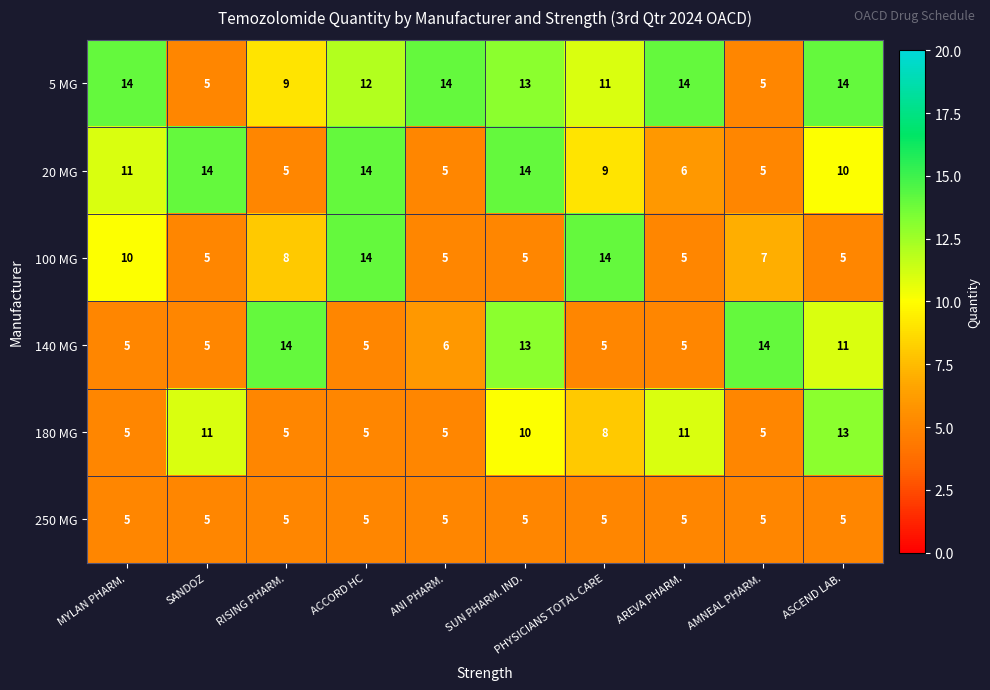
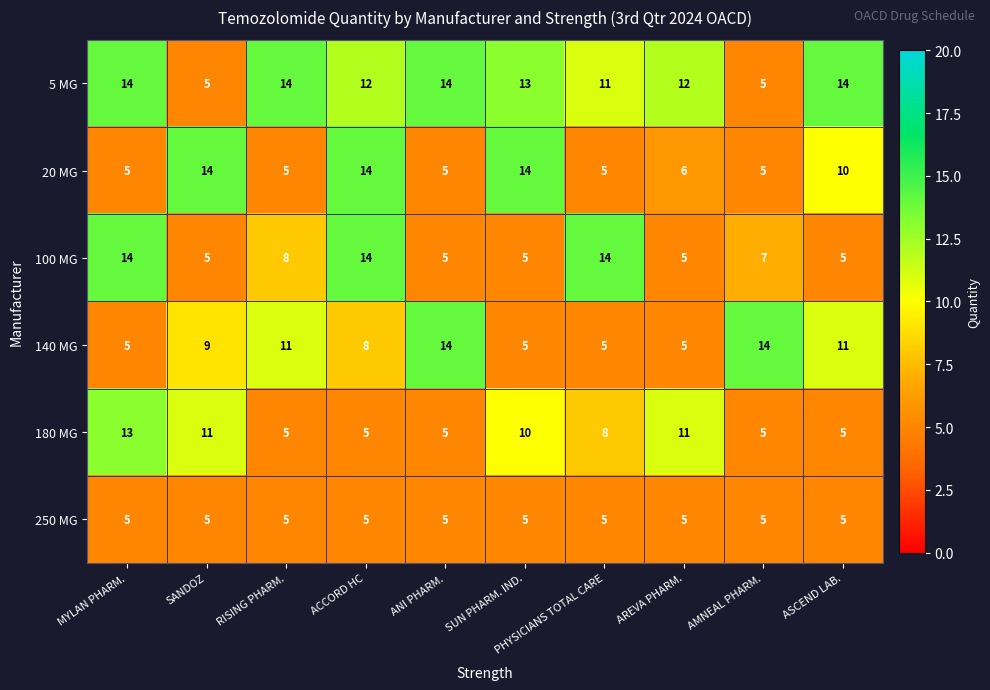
  {
    "5 MG": {
      "MYLAN PHARM.": 14,
      "SANDOZ": 5,
-     "RISING PHARM.": 9,
+     "RISING PHARM.": 14,
      "ACCORD HC": 12,
      "ANI PHARM.": 14,
      "SUN PHARM. IND.": 13,
      "PHYSICIANS TOTAL CARE": 11,
-     "AREVA PHARM.": 14,
+     "AREVA PHARM.": 12,
      "AMNEAL PHARM.": 5,
      "ASCEND LAB.": 14
    },
    "20 MG": {
-     "MYLAN PHARM.": 11,
+     "MYLAN PHARM.": 5,
      "SANDOZ": 14,
      "RISING PHARM.": 5,
      "ACCORD HC": 14,
      "ANI PHARM.": 5,
      "SUN PHARM. IND.": 14,
-     "PHYSICIANS TOTAL CARE": 9,
+     "PHYSICIANS TOTAL CARE": 5,
      "AREVA PHARM.": 6,
      "AMNEAL PHARM.": 5,
      "ASCEND LAB.": 10
    },
    "100 MG": {
-     "MYLAN PHARM.": 10,
+     "MYLAN PHARM.": 14,
      "SANDOZ": 5,
      "RISING PHARM.": 8,
      "ACCORD HC": 14,
      "ANI PHARM.": 5,
      "SUN PHARM. IND.": 5,
      "PHYSICIANS TOTAL CARE": 14,
      "AREVA PHARM.": 5,
      "AMNEAL PHARM.": 7,
      "ASCEND LAB.": 5
    },
    "140 MG": {
      "MYLAN PHARM.": 5,
-     "SANDOZ": 5,
-     "RISING PHARM.": 14,
-     "ACCORD HC": 5,
-     "ANI PHARM.": 6,
-     "SUN PHARM. IND.": 13,
+     "SANDOZ": 9,
+     "RISING PHARM.": 11,
+     "ACCORD HC": 8,
+     "ANI PHARM.": 14,
+     "SUN PHARM. IND.": 5,
      "PHYSICIANS TOTAL CARE": 5,
      "AREVA PHARM.": 5,
      "AMNEAL PHARM.": 14,
      "ASCEND LAB.": 11
    },
    "180 MG": {
-     "MYLAN PHARM.": 5,
+     "MYLAN PHARM.": 13,
      "SANDOZ": 11,
      "RISING PHARM.": 5,
      "ACCORD HC": 5,
      "ANI PHARM.": 5,
      "SUN PHARM. IND.": 10,
      "PHYSICIANS TOTAL CARE": 8,
      "AREVA PHARM.": 11,
      "AMNEAL PHARM.": 5,
-     "ASCEND LAB.": 13
+     "ASCEND LAB.": 5
    },
    "250 MG": {
      "MYLAN PHARM.": 5,
      "SANDOZ": 5,
      "RISING PHARM.": 5,
      "ACCORD HC": 5,
      "ANI PHARM.": 5,
      "SUN PHARM. IND.": 5,
      "PHYSICIANS TOTAL CARE": 5,
      "AREVA PHARM.": 5,
      "AMNEAL PHARM.": 5,
      "ASCEND LAB.": 5
    }
  }
